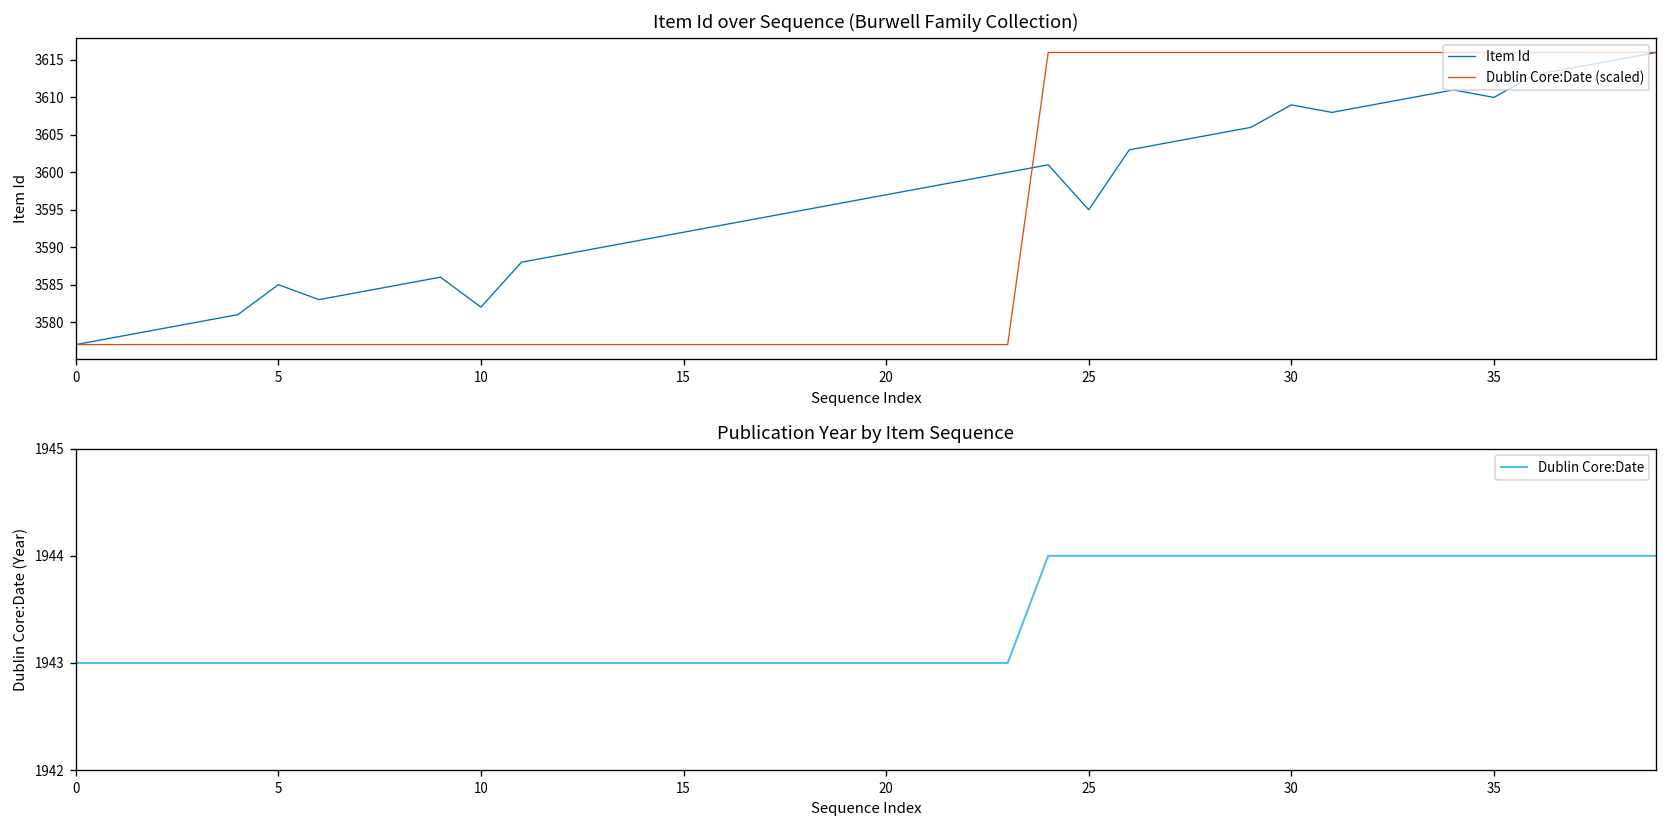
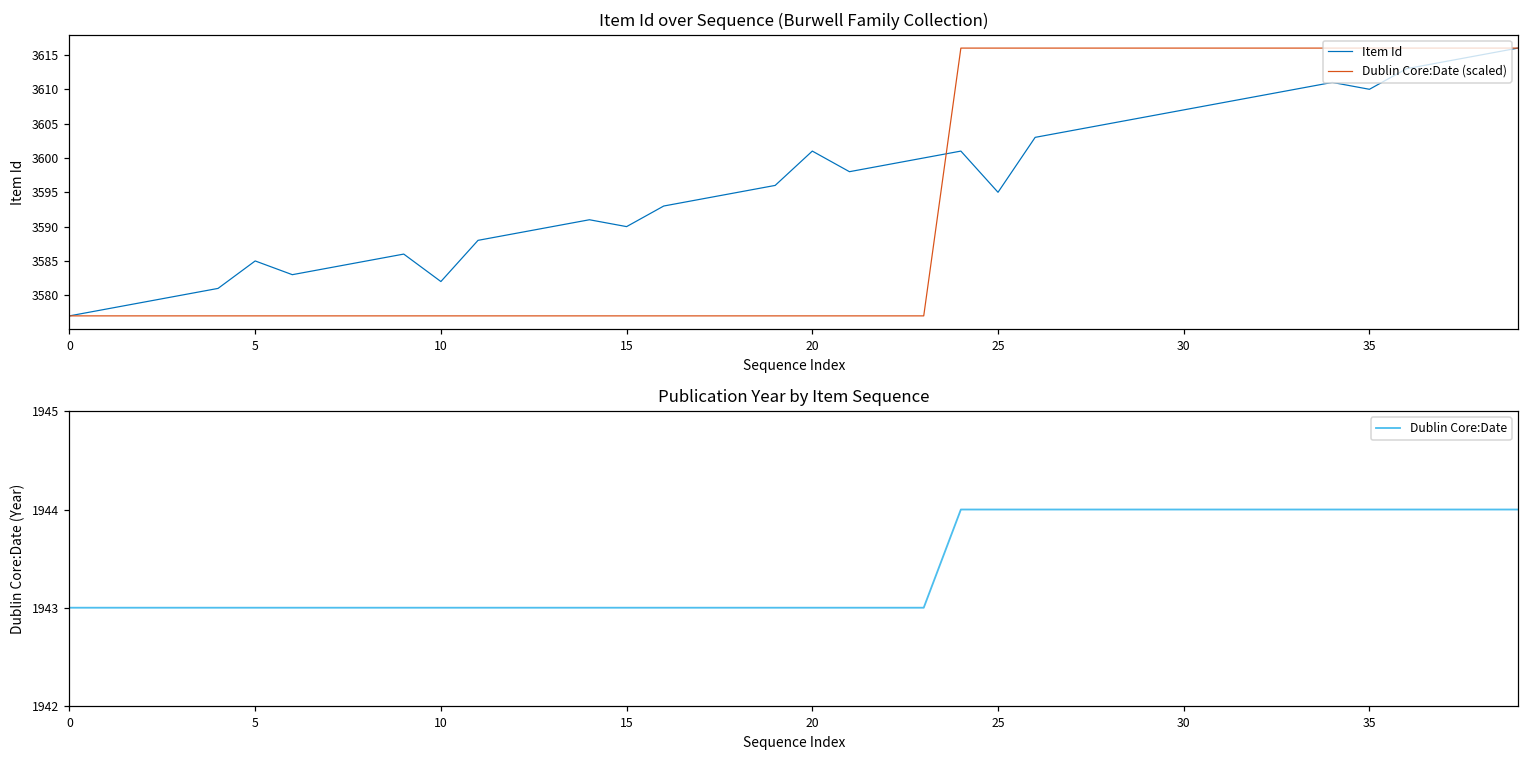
  {
    "Item Id over Sequence (Burwell Family Collection)": {
      "Item Id": {
        "5": 3585,
        "10": 3582,
-       "15": 3592,
-       "20": 3597,
+       "15": 3590,
+       "20": 3601,
        "25": 3595,
-       "30": 3609,
+       "30": 3607,
        "35": 3610
      },
      "Dublin Core:Date (scaled)": {
        "5": 3577,
        "10": 3577,
        "15": 3577,
        "20": 3577,
        "25": 3616,
        "30": 3616
      }
    },
    "Publication Year by Item Sequence": {
      "0": 1943.0,
      "5": 1943.0,
      "10": 1943.0,
      "15": 1943.0,
      "20": 1943.0,
      "25": 1944.0,
      "30": 1944.0,
      "35": 1944.0
    }
  }
